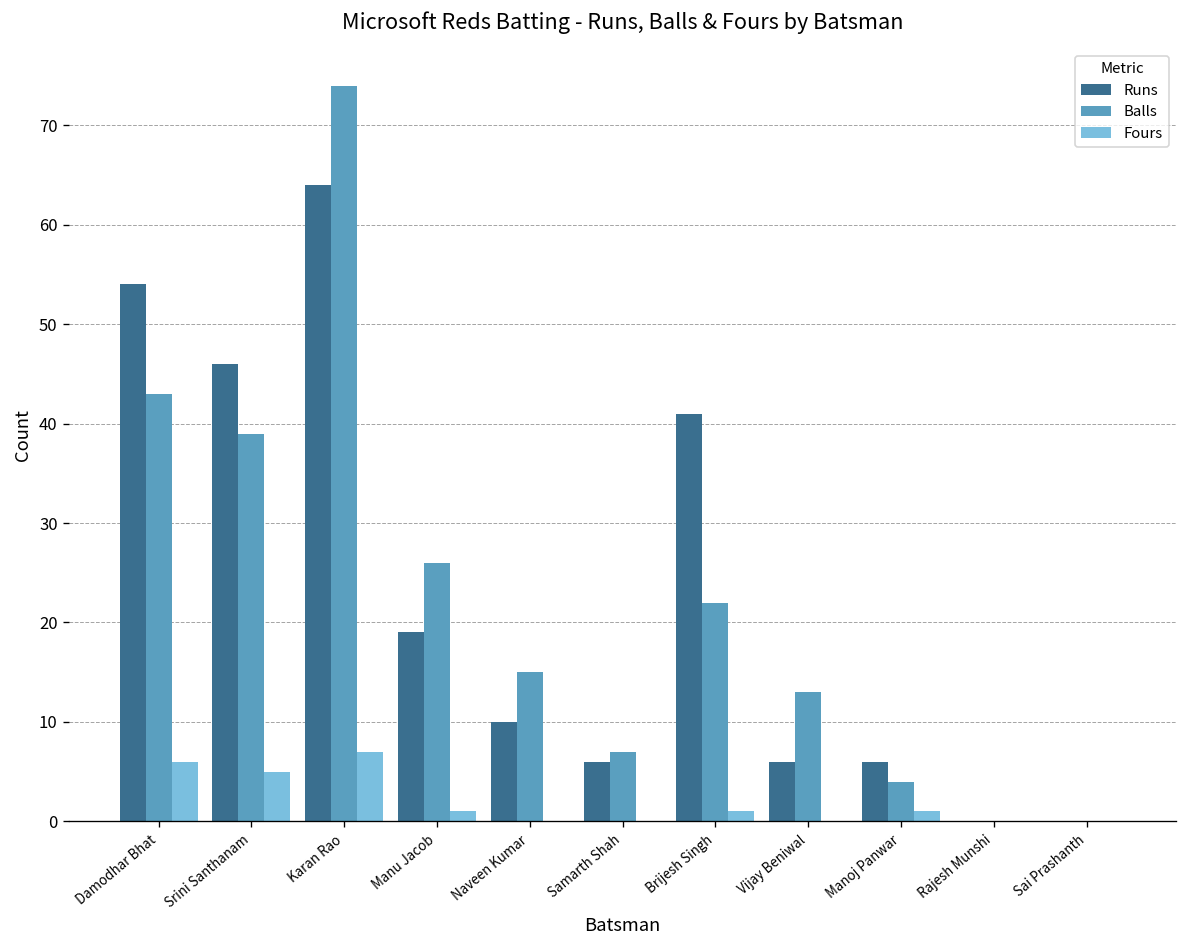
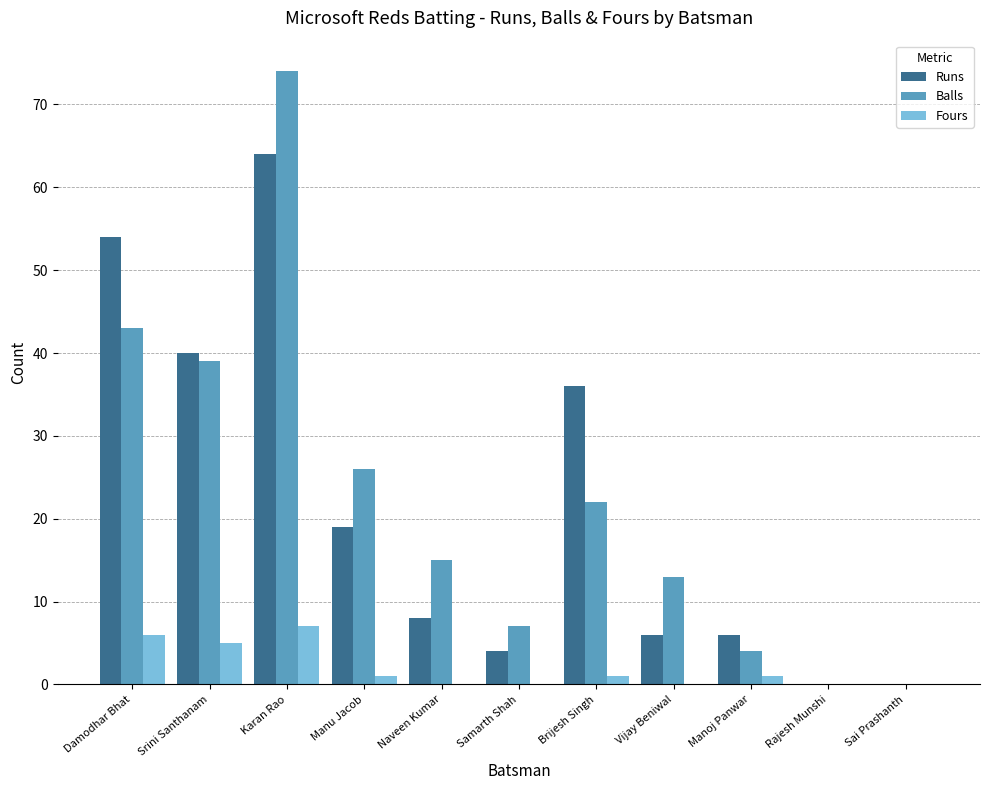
  {
    "Runs": {
      "Damodhar Bhat": 54,
-     "Srini Santhanam": 46,
+     "Srini Santhanam": 40,
      "Karan Rao": 64,
      "Manu Jacob": 19,
-     "Naveen Kumar": 10,
-     "Samarth Shah": 6,
-     "Brijesh Singh": 41,
+     "Naveen Kumar": 8,
+     "Samarth Shah": 4,
+     "Brijesh Singh": 36,
      "Vijay Beniwal": 6,
      "Manoj Panwar": 6,
      "Rajesh Munshi": 0,
      "Sai Prashanth": 0
    }
  }
